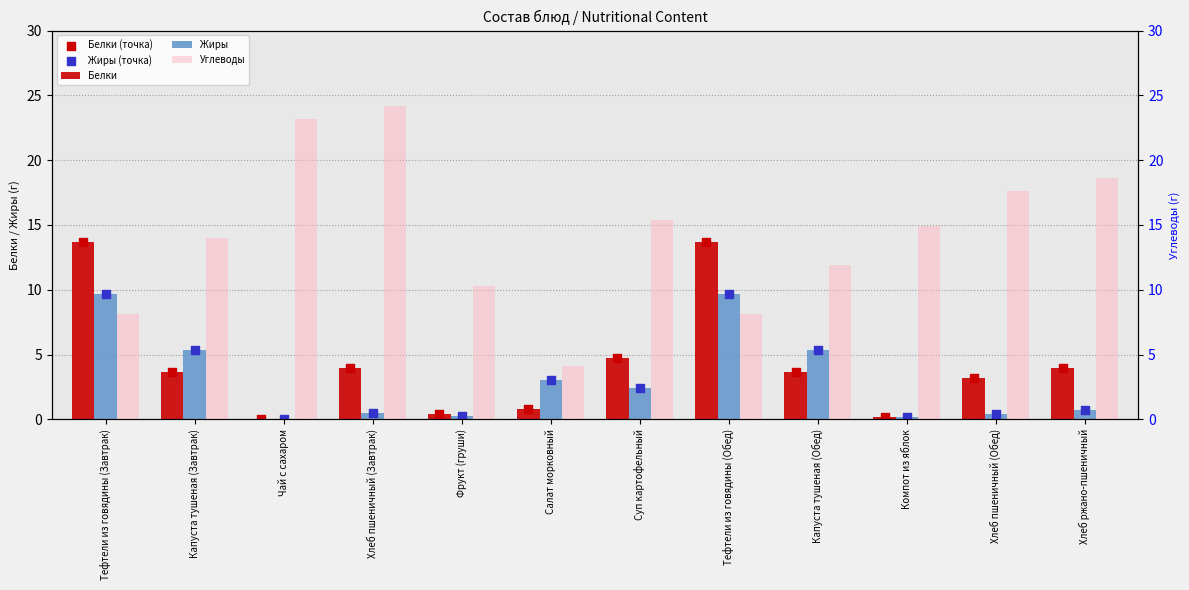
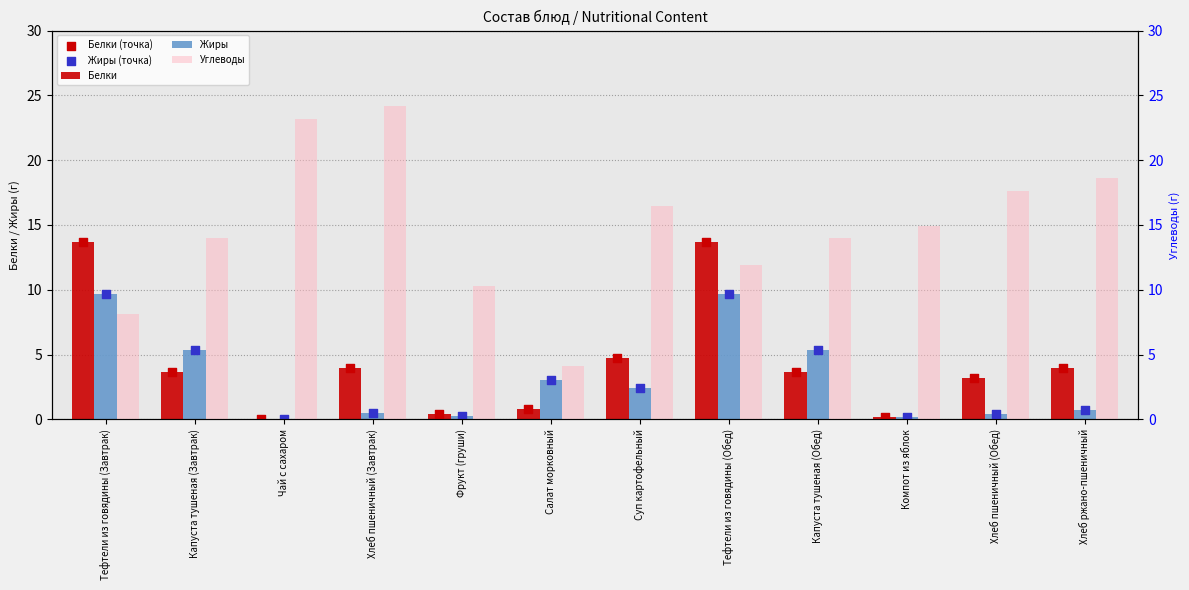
  {
    "Жиры": {
      "Тефтели из говядины (Завтрак)": 9.7,
      "Капуста тушеная (Завтрак)": 5.4,
      "Хлеб пшеничный (Завтрак)": 0.5,
      "Фрукт (груши)": 0.3,
      "Салат морковный": 3.1,
      "Суп картофельный": 2.4,
      "Тефтели из говядины (Обед)": 9.7,
      "Капуста тушеная (Обед)": 5.4,
      "Хлеб пшеничный (Обед)": 0.4,
      "Хлеб ржано-пшеничный": 0.7
    },
    "Углеводы": {
      "Тефтели из говядины (Завтрак)": 8.2,
      "Капуста тушеная (Завтрак)": 14.0,
      "Чай с сахаром": 23.2,
      "Хлеб пшеничный (Завтрак)": 24.2,
      "Фрукт (груши)": 10.3,
      "Салат морковный": 4.1,
-     "Суп картофельный": 15.4,
-     "Тефтели из говядины (Обед)": 8.2,
-     "Капуста тушеная (Обед)": 11.9,
+     "Суп картофельный": 16.5,
+     "Тефтели из говядины (Обед)": 11.9,
+     "Капуста тушеная (Обед)": 14.0,
      "Компот из яблок": 14.9,
      "Хлеб пшеничный (Обед)": 17.6,
      "Хлеб ржано-пшеничный": 18.6
    }
  }
